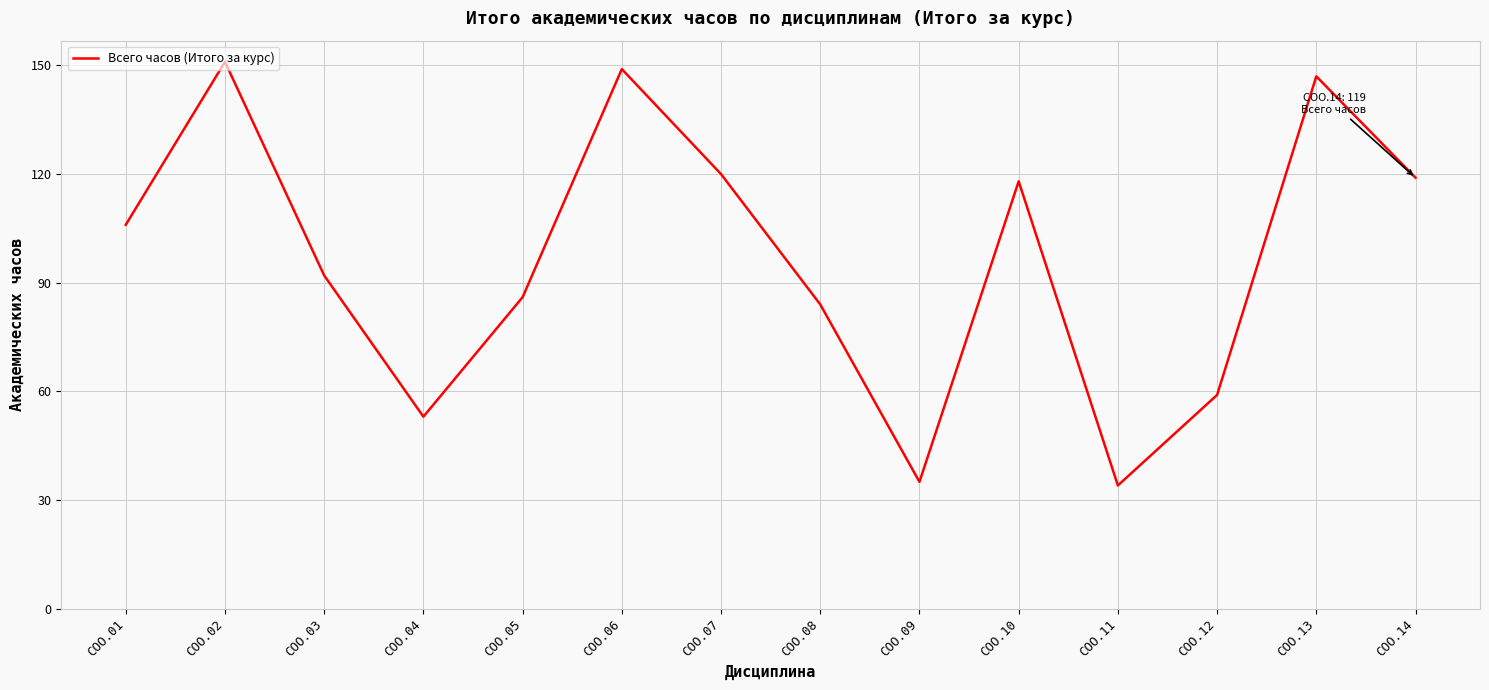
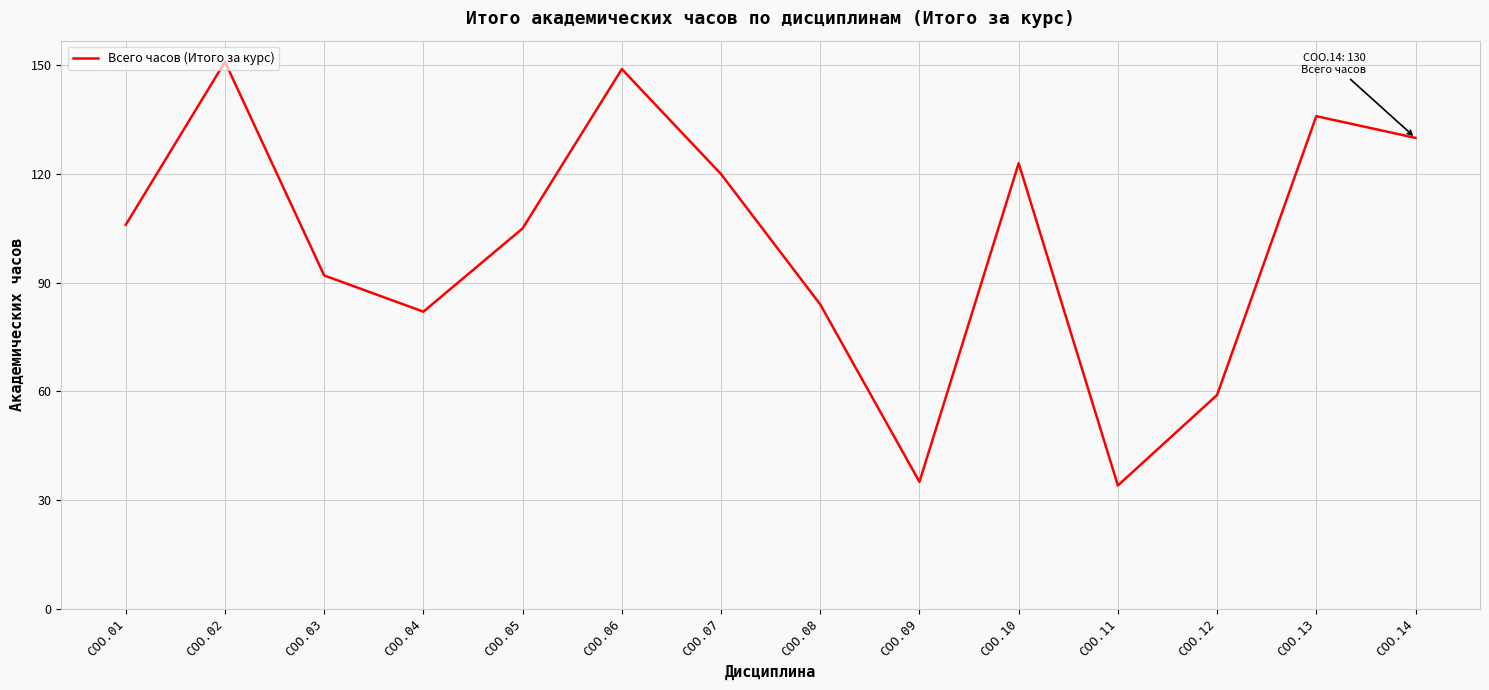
  {
-   "СОО.04": 53,
-   "СОО.05": 86,
-   "СОО.10": 118,
-   "СОО.13": 147,
-   "СОО.14": 119
+   "СОО.04": 82,
+   "СОО.05": 105,
+   "СОО.10": 123,
+   "СОО.13": 136,
+   "СОО.14": 130
  }
